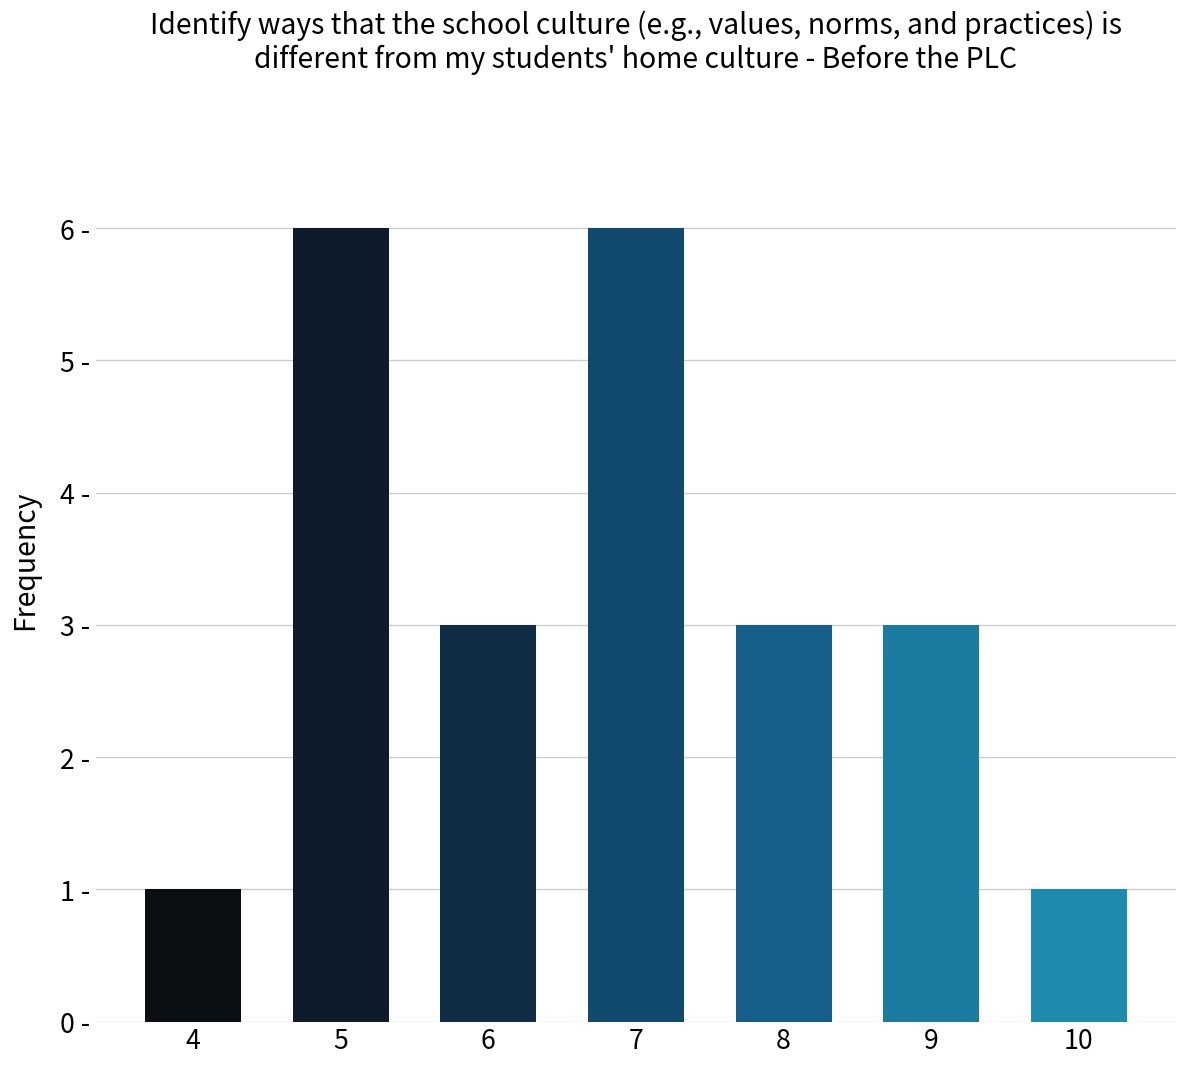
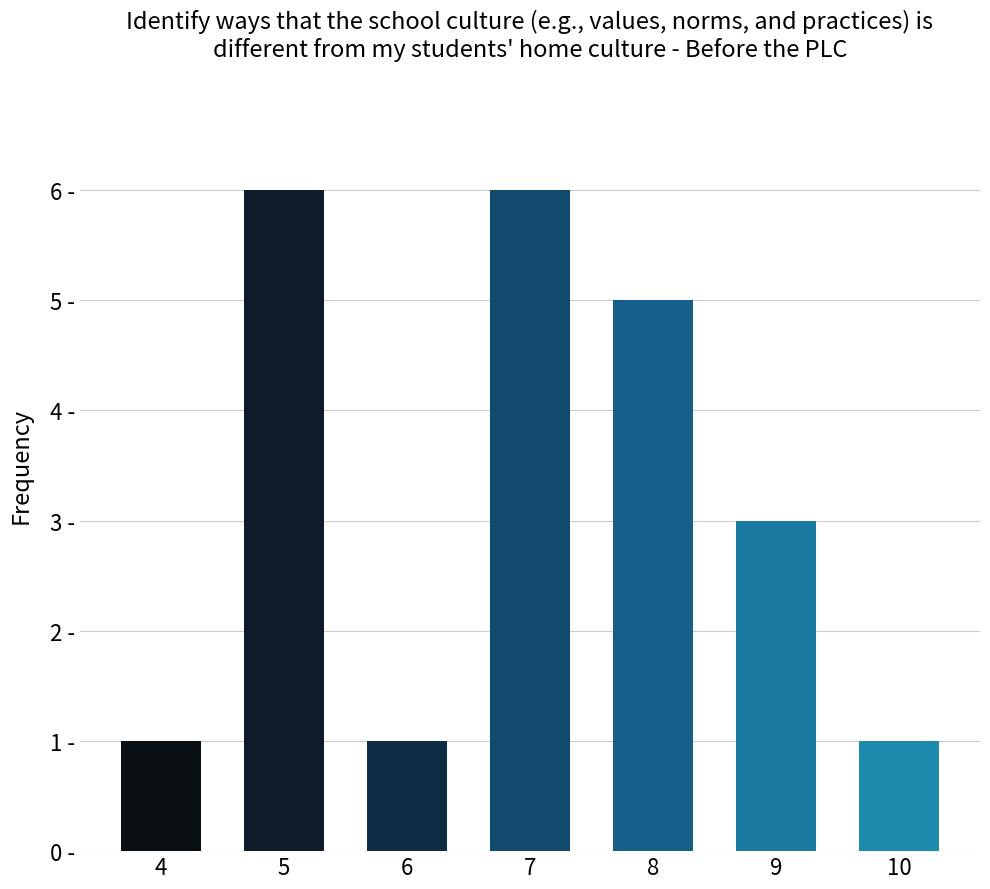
  {
    "4": "1 -",
    "5": "6 -",
-   "6": "3 -",
+   "6": "1 -",
    "7": "6 -",
-   "8": "3 -",
+   "8": "5 -",
    "9": "3 -",
    "10": "1 -"
  }
